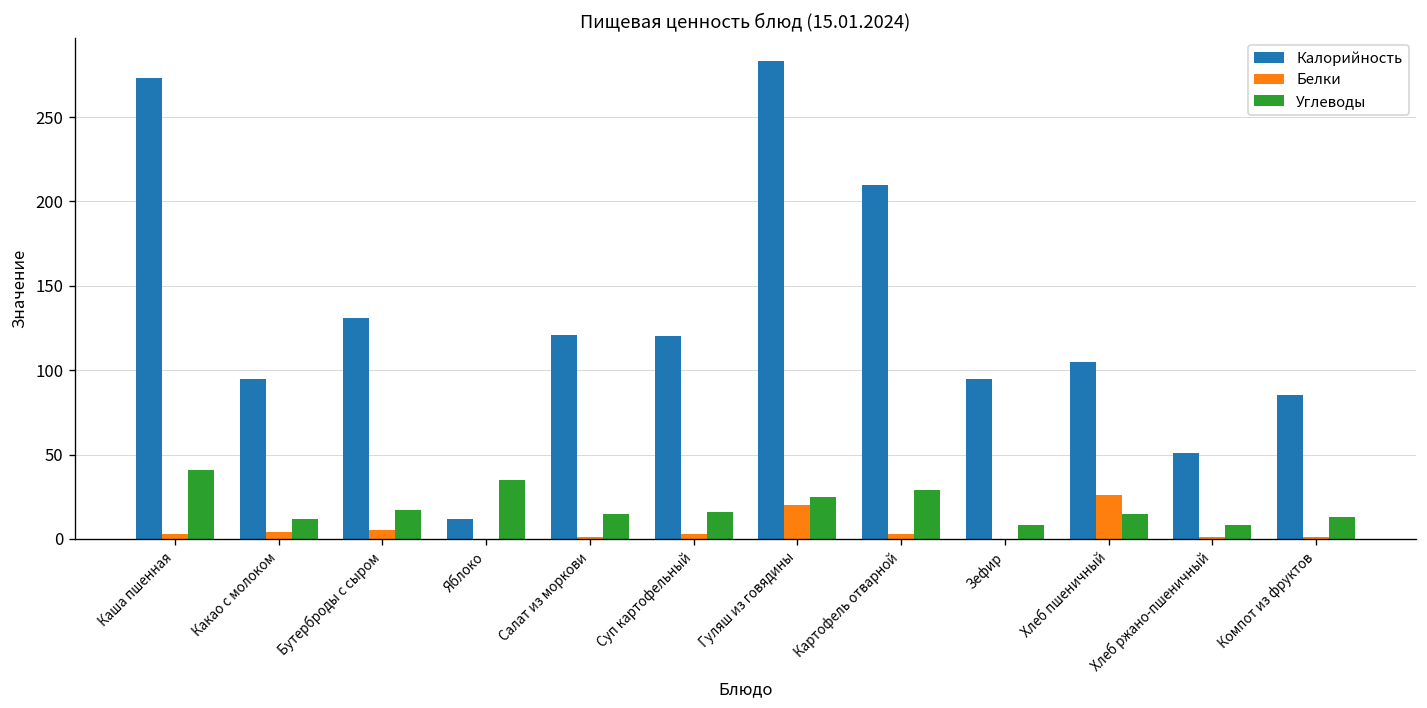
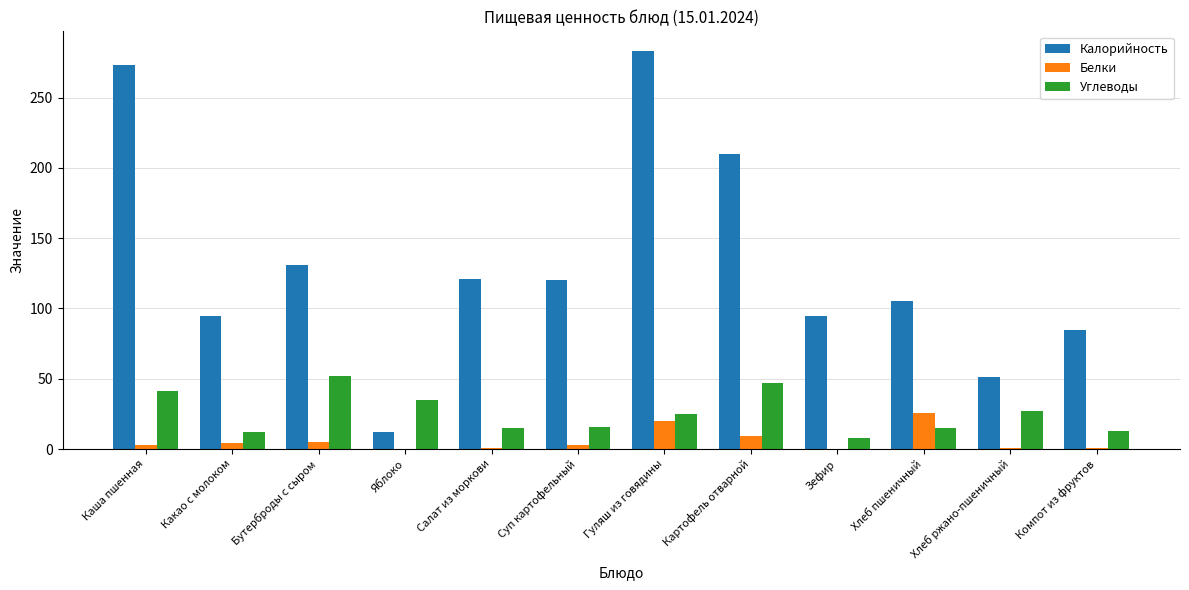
  {
    "Калорийность": {
      "Каша пшенная": 273,
      "Какао с молоком": 95,
      "Бутерброды с сыром": 131,
      "Яблоко": 12,
      "Салат из моркови": 121,
      "Суп картофельный": 120,
      "Гуляш из говядины": 283,
      "Картофель отварной": 210,
      "Зефир": 95,
      "Хлеб пшеничный": 105,
      "Хлеб ржано-пшеничный": 51,
      "Компот из фруктов": 85
    },
    "Белки": {
      "Каша пшенная": 3,
      "Какао с молоком": 4,
      "Бутерброды с сыром": 5,
      "Яблоко": 0,
      "Суп картофельный": 3,
      "Гуляш из говядины": 20,
-     "Картофель отварной": 3,
+     "Картофель отварной": 9,
      "Зефир": 0,
      "Хлеб пшеничный": 26
    },
    "Углеводы": {
      "Каша пшенная": 41,
      "Какао с молоком": 12,
-     "Бутерброды с сыром": 17,
+     "Бутерброды с сыром": 52,
      "Яблоко": 35,
      "Салат из моркови": 15,
      "Суп картофельный": 16,
      "Гуляш из говядины": 25,
-     "Картофель отварной": 29,
+     "Картофель отварной": 47,
      "Зефир": 8,
      "Хлеб пшеничный": 15,
-     "Хлеб ржано-пшеничный": 8,
+     "Хлеб ржано-пшеничный": 27,
      "Компот из фруктов": 13
    }
  }
